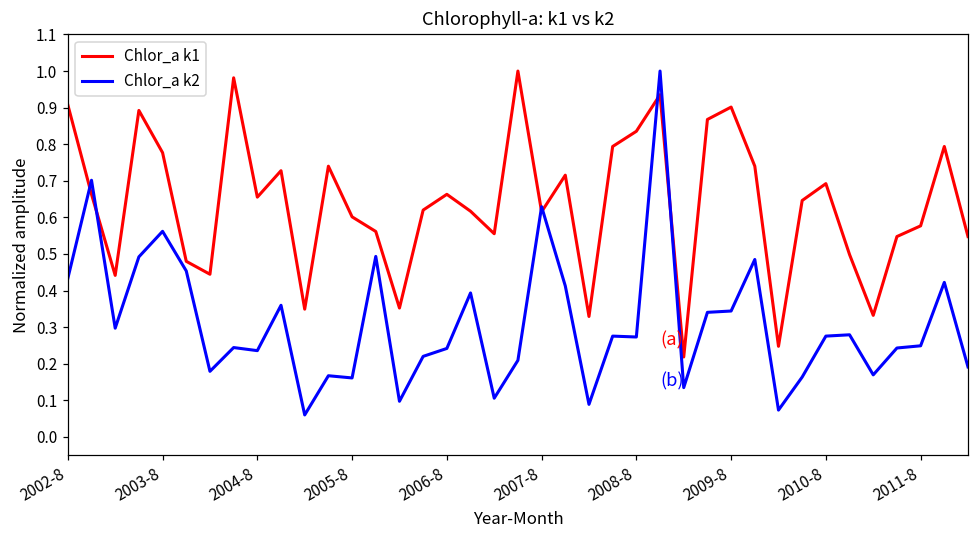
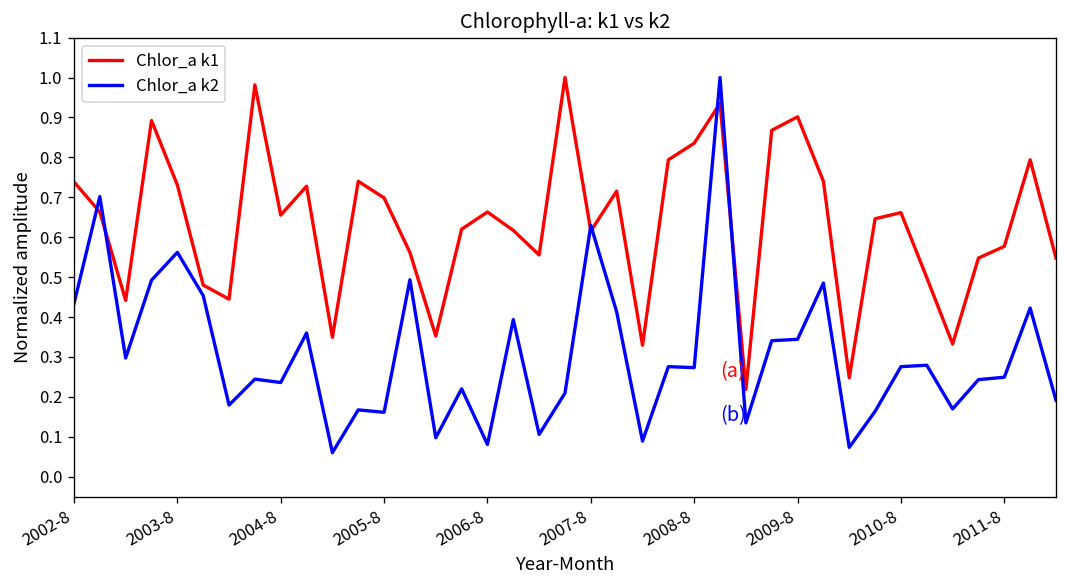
  {
    "Chlor_a k1": {
-     "2002-8": 0.91,
-     "2003-8": 0.78,
+     "2002-8": 0.74,
+     "2003-8": 0.73,
      "2004-8": 0.66,
-     "2005-8": 0.60,
+     "2005-8": 0.70,
      "2006-8": 0.66,
      "2007-8": 0.62,
      "2008-8": 0.84,
      "2009-8": 0.90,
-     "2010-8": 0.69,
+     "2010-8": 0.66,
      "2011-8": 0.58
    },
    "Chlor_a k2": {
      "2002-8": 0.43,
      "2003-8": 0.56,
      "2004-8": 0.24,
      "2005-8": 0.16,
-     "2006-8": 0.24,
+     "2006-8": 0.08,
      "2007-8": 0.63,
      "2008-8": 0.27,
      "2009-8": 0.34,
      "2010-8": 0.28,
      "2011-8": 0.25
    }
  }
